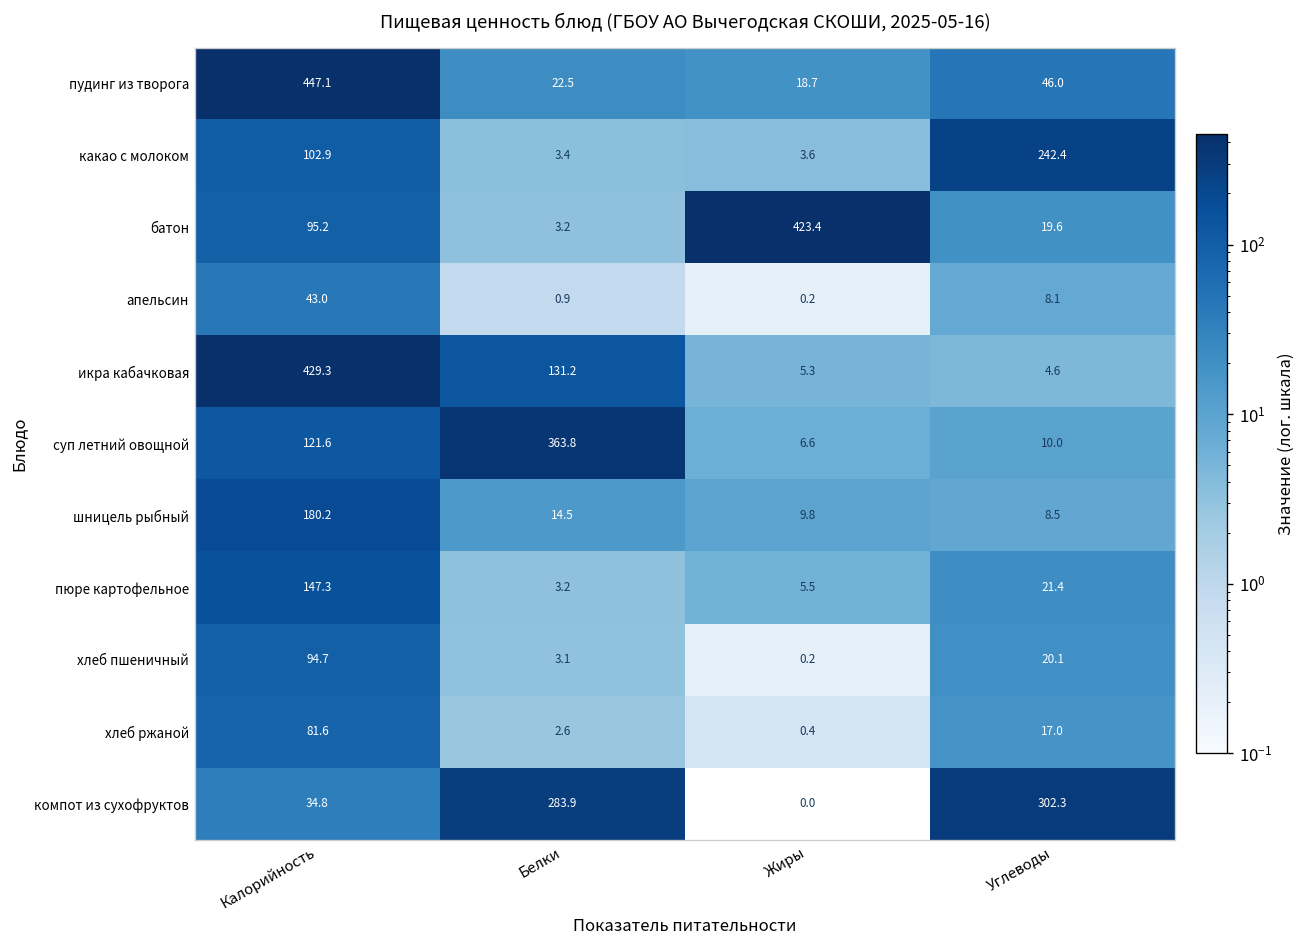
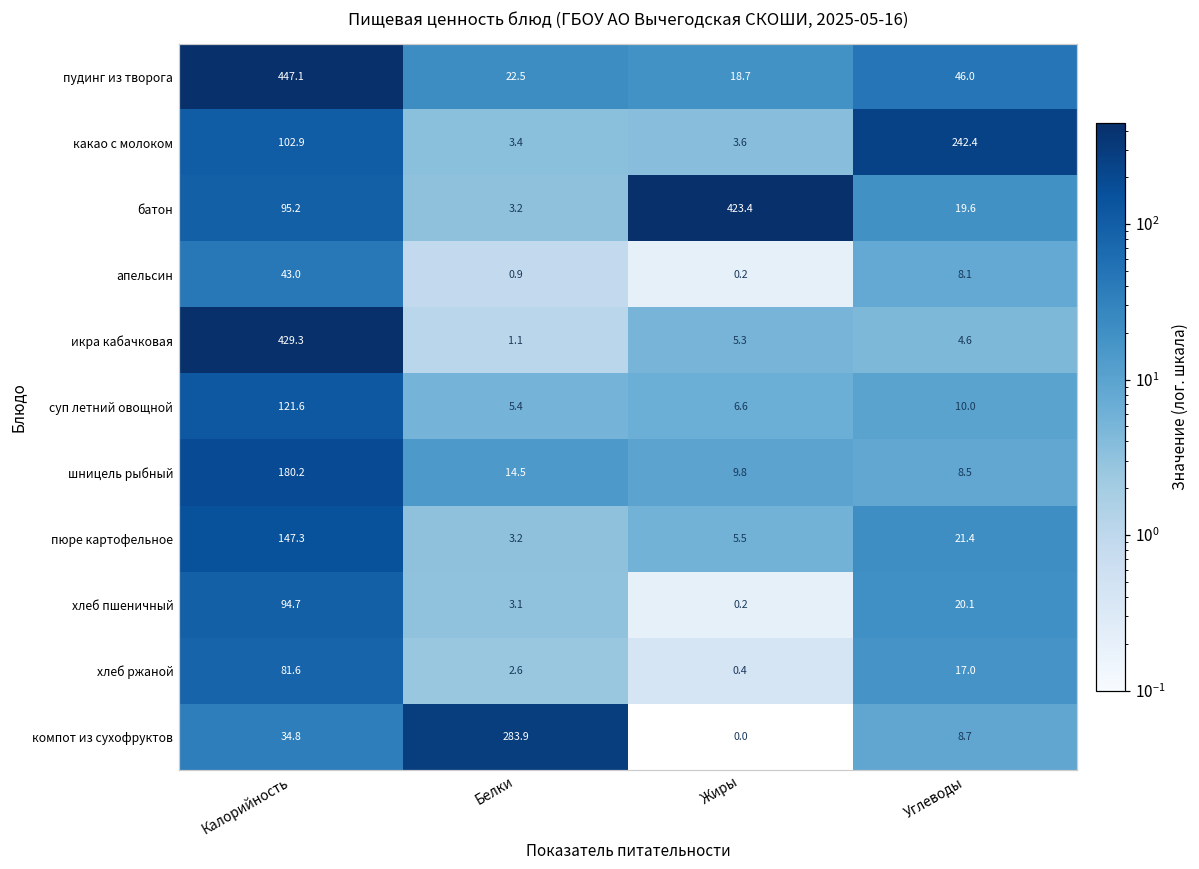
  {
    "пудинг из творога": {
      "Калорийность": 447.1,
      "Белки": 22.5,
      "Жиры": 18.7,
      "Углеводы": 46.0
    },
    "какао с молоком": {
      "Калорийность": 102.9,
      "Белки": 3.4,
      "Жиры": 3.6,
      "Углеводы": 242.4
    },
    "батон": {
      "Калорийность": 95.2,
      "Белки": 3.2,
      "Жиры": 423.4,
      "Углеводы": 19.6
    },
    "апельсин": {
      "Калорийность": 43.0,
      "Белки": 0.9,
      "Жиры": 0.2,
      "Углеводы": 8.1
    },
    "икра кабачковая": {
      "Калорийность": 429.3,
-     "Белки": 131.2,
+     "Белки": 1.1,
      "Жиры": 5.3,
      "Углеводы": 4.6
    },
    "суп летний овощной": {
      "Калорийность": 121.6,
-     "Белки": 363.8,
+     "Белки": 5.4,
      "Жиры": 6.6,
      "Углеводы": 10.0
    },
    "шницель рыбный": {
      "Калорийность": 180.2,
      "Белки": 14.5,
      "Жиры": 9.8,
      "Углеводы": 8.5
    },
    "пюре картофельное": {
      "Калорийность": 147.3,
      "Белки": 3.2,
      "Жиры": 5.5,
      "Углеводы": 21.4
    },
    "хлеб пшеничный": {
      "Калорийность": 94.7,
      "Белки": 3.1,
      "Жиры": 0.2,
      "Углеводы": 20.1
    },
    "хлеб ржаной": {
      "Калорийность": 81.6,
      "Белки": 2.6,
      "Жиры": 0.4,
      "Углеводы": 17.0
    },
    "компот из сухофруктов": {
      "Калорийность": 34.8,
      "Белки": 283.9,
      "Жиры": 0.0,
-     "Углеводы": 302.3
+     "Углеводы": 8.7
    }
  }
